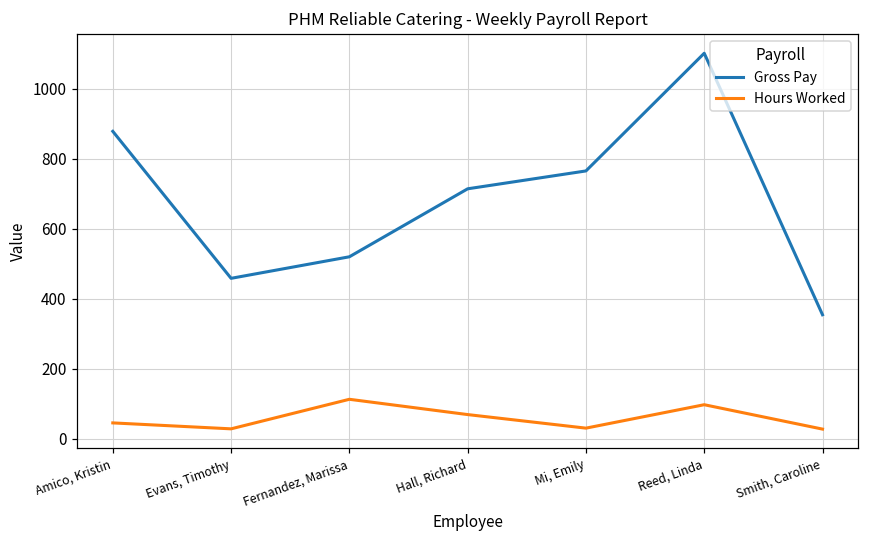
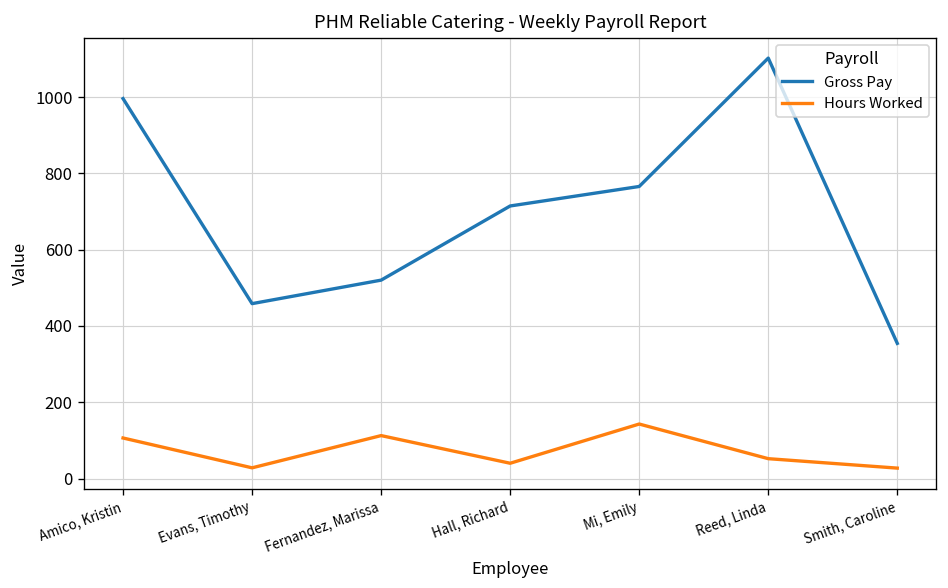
  {
    "Gross Pay": {
-     "Amico, Kristin": 880,
+     "Amico, Kristin": 1000,
      "Evans, Timothy": 460,
      "Fernandez, Marissa": 520,
      "Hall, Richard": 710,
      "Mi, Emily": 770,
      "Reed, Linda": 1100,
      "Smith, Caroline": 350
    },
    "Hours Worked": {
-     "Amico, Kristin": 50,
+     "Amico, Kristin": 110,
      "Evans, Timothy": 30,
      "Fernandez, Marissa": 110,
-     "Hall, Richard": 70,
-     "Mi, Emily": 30,
-     "Reed, Linda": 100,
+     "Hall, Richard": 40,
+     "Mi, Emily": 140,
+     "Reed, Linda": 50,
      "Smith, Caroline": 30
    }
  }
